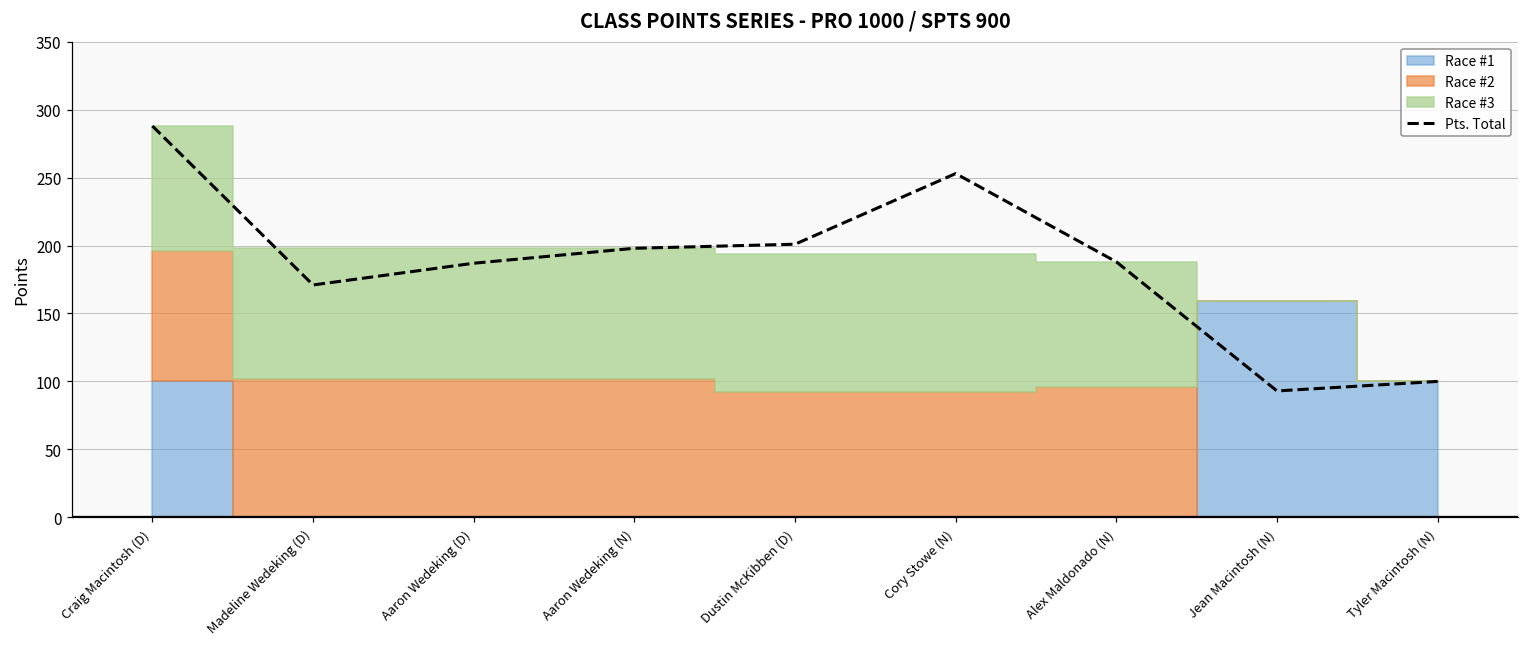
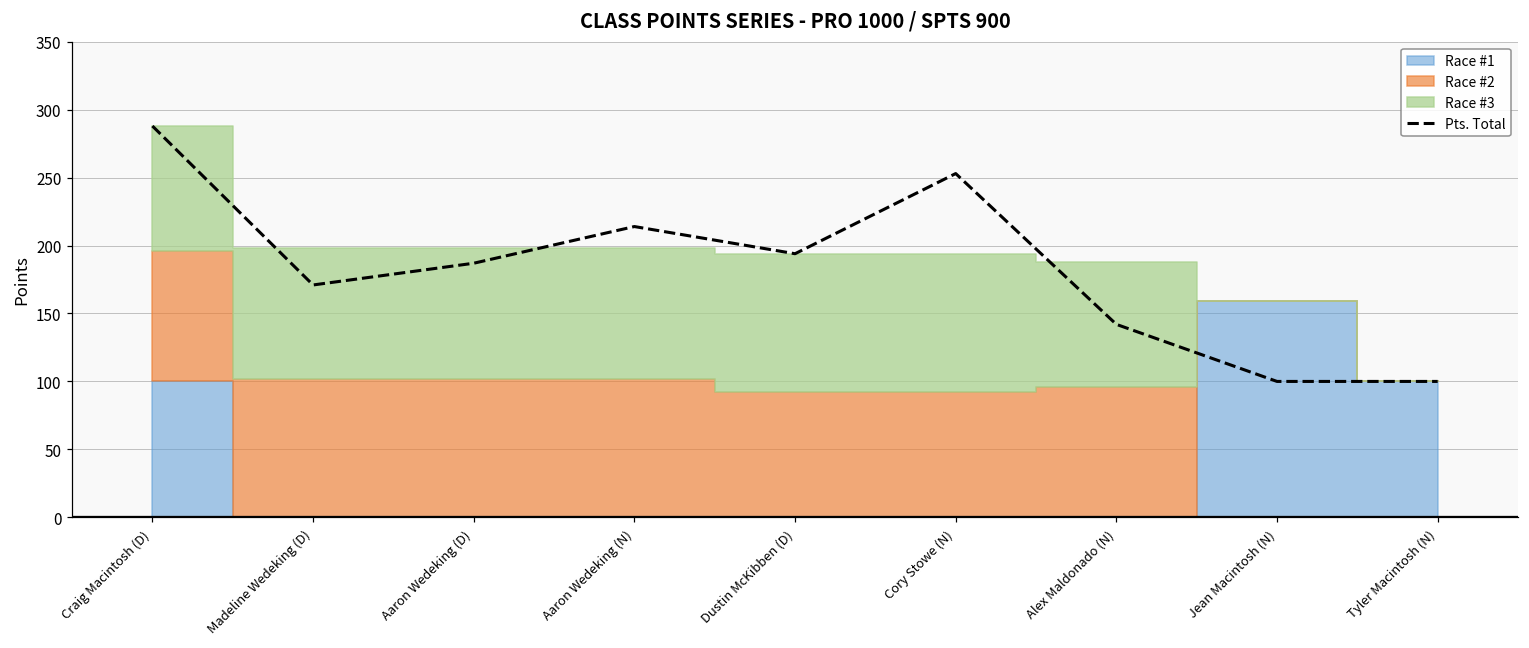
  {
    "Pts. Total": {
      "Madeline Wedeking (D)": 171,
      "Aaron Wedeking (D)": 187,
-     "Aaron Wedeking (N)": 198,
-     "Dustin McKibben (D)": 201,
+     "Aaron Wedeking (N)": 214,
+     "Dustin McKibben (D)": 194,
      "Cory Stowe (N)": 253,
-     "Alex Maldonado (N)": 188,
-     "Jean Macintosh (N)": 93
+     "Alex Maldonado (N)": 142,
+     "Jean Macintosh (N)": 100
    }
  }
